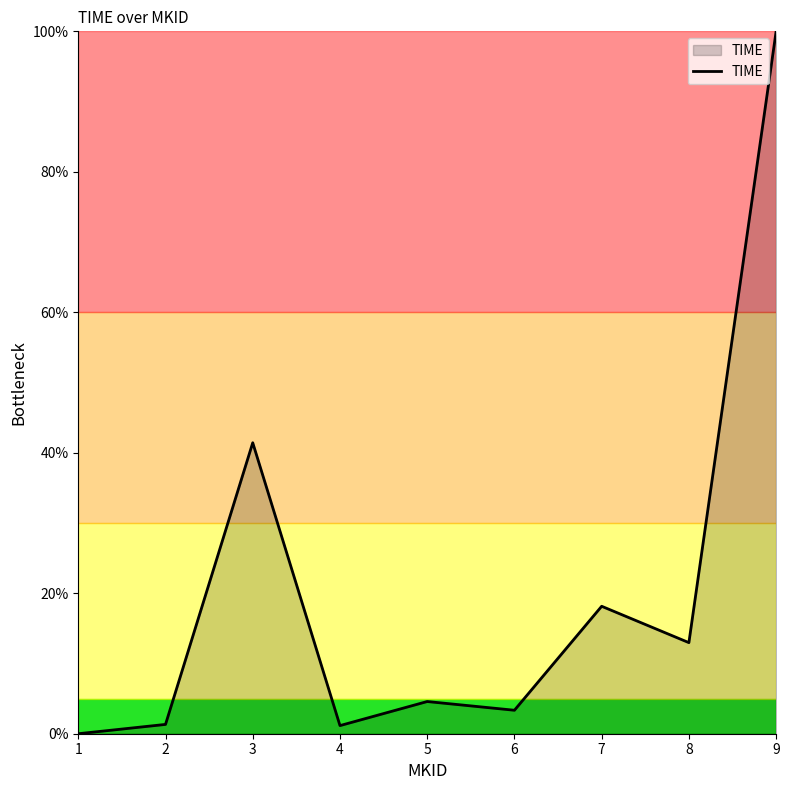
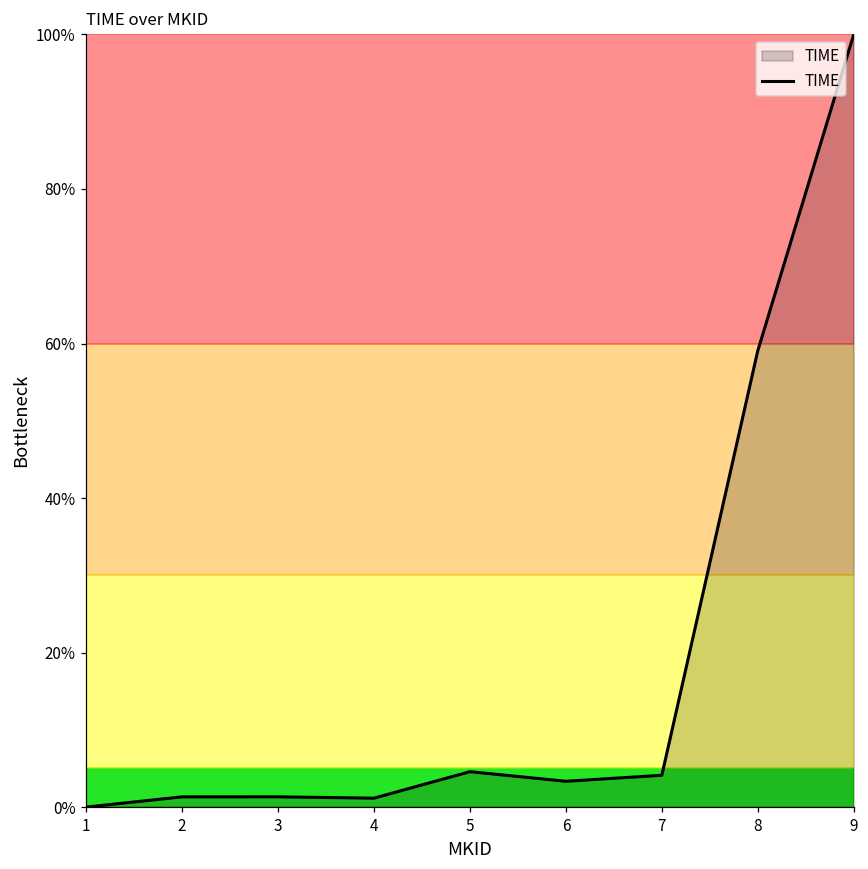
  {
    "1": "0%",
    "2": "1%",
-   "3": "41%",
+   "3": "1%",
    "4": "1%",
    "5": "5%",
    "6": "3%",
-   "7": "18%",
-   "8": "13%",
+   "7": "4%",
+   "8": "59%",
    "9": "100%"
  }
